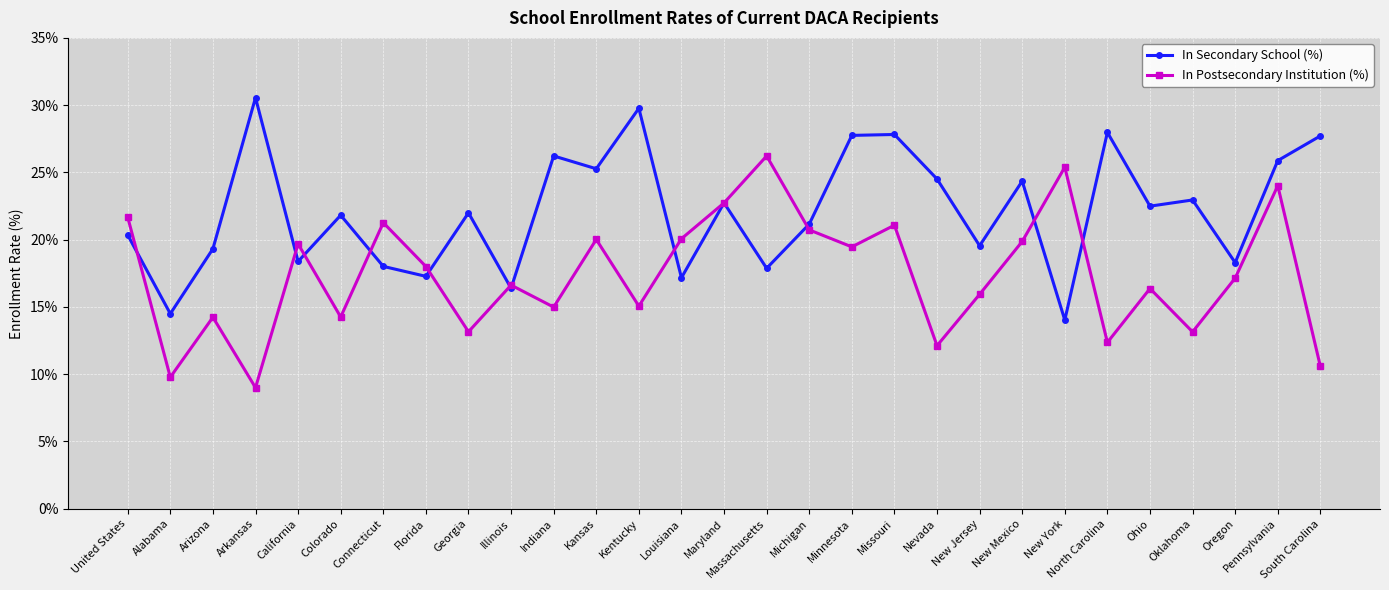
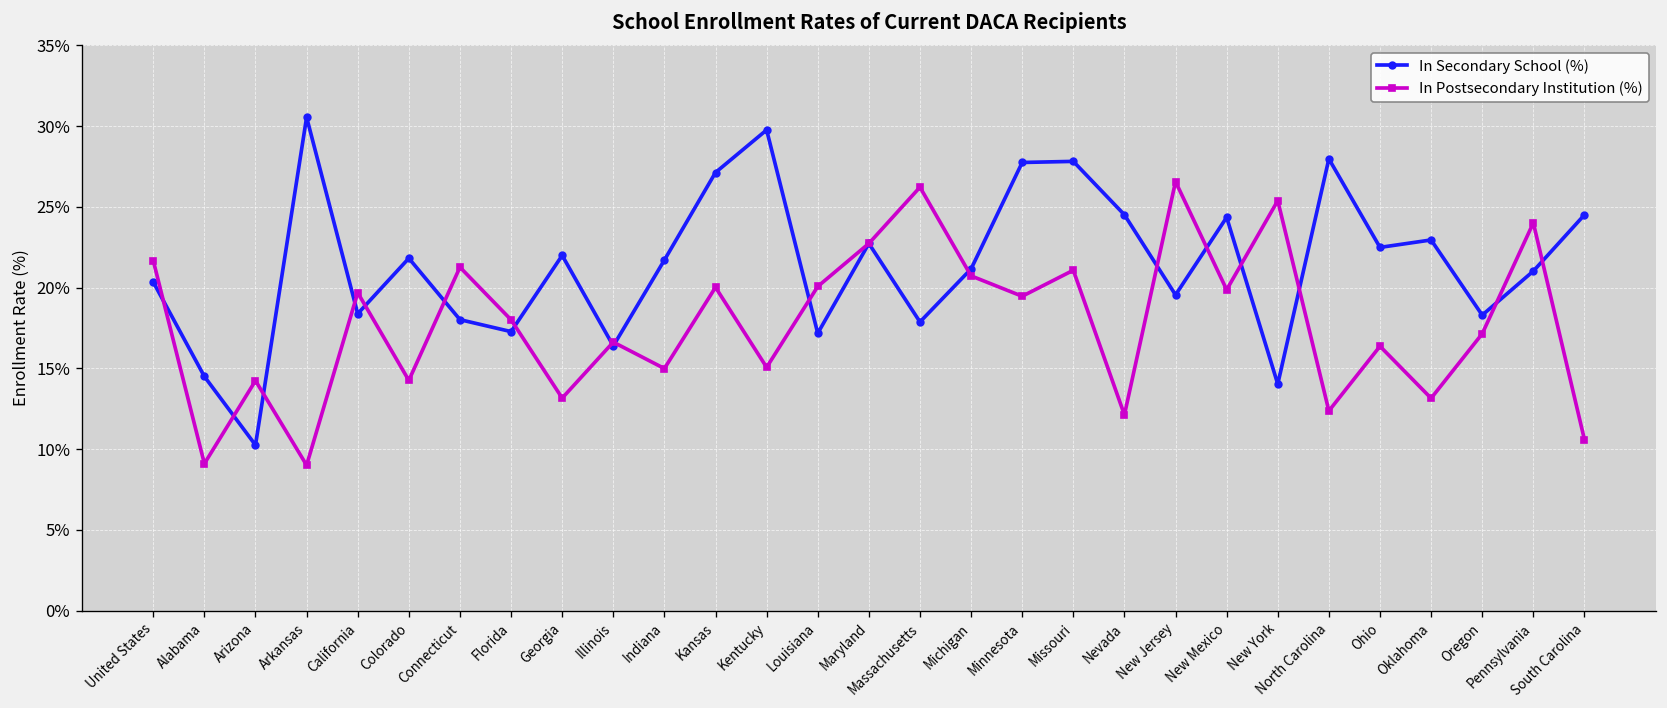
  {
    "In Secondary School (%)": {
      "United States": "20.3%",
      "Alabama": "14.5%",
-     "Arizona": "19.3%",
+     "Arizona": "10.2%",
      "Arkansas": "30.6%",
      "California": "18.4%",
      "Colorado": "21.8%",
      "Connecticut": "18.0%",
      "Florida": "17.3%",
      "Georgia": "22.0%",
      "Illinois": "16.4%",
-     "Indiana": "26.2%",
-     "Kansas": "25.3%",
+     "Indiana": "21.7%",
+     "Kansas": "27.1%",
      "Kentucky": "29.8%",
      "Louisiana": "17.2%",
      "Massachusetts": "17.9%",
      "Michigan": "21.2%",
      "Minnesota": "27.8%",
      "Missouri": "27.8%",
      "Nevada": "24.5%",
      "New Jersey": "19.5%",
      "New Mexico": "24.4%",
      "New York": "14.0%",
      "North Carolina": "28.0%",
      "Ohio": "22.5%",
      "Oklahoma": "23.0%",
      "Oregon": "18.3%",
-     "Pennsylvania": "25.9%",
-     "South Carolina": "27.7%"
+     "Pennsylvania": "21.0%",
+     "South Carolina": "24.5%"
    },
    "In Postsecondary Institution (%)": {
      "United States": "21.7%",
-     "Alabama": "9.8%",
+     "Alabama": "9.1%",
      "Arizona": "14.2%",
      "Arkansas": "9.0%",
      "California": "19.7%",
      "Colorado": "14.3%",
      "Connecticut": "21.3%",
      "Florida": "18.0%",
      "Georgia": "13.2%",
      "Illinois": "16.6%",
      "Indiana": "15.0%",
      "Kansas": "20.0%",
      "Kentucky": "15.1%",
      "Louisiana": "20.1%",
      "Massachusetts": "26.2%",
      "Michigan": "20.7%",
      "Minnesota": "19.5%",
      "Missouri": "21.1%",
      "Nevada": "12.1%",
-     "New Jersey": "15.9%",
+     "New Jersey": "26.6%",
      "New Mexico": "19.9%",
      "New York": "25.4%",
      "North Carolina": "12.4%",
      "Ohio": "16.4%",
      "Oklahoma": "13.1%",
      "Oregon": "17.1%",
      "Pennsylvania": "24.0%",
      "South Carolina": "10.6%"
    }
  }
